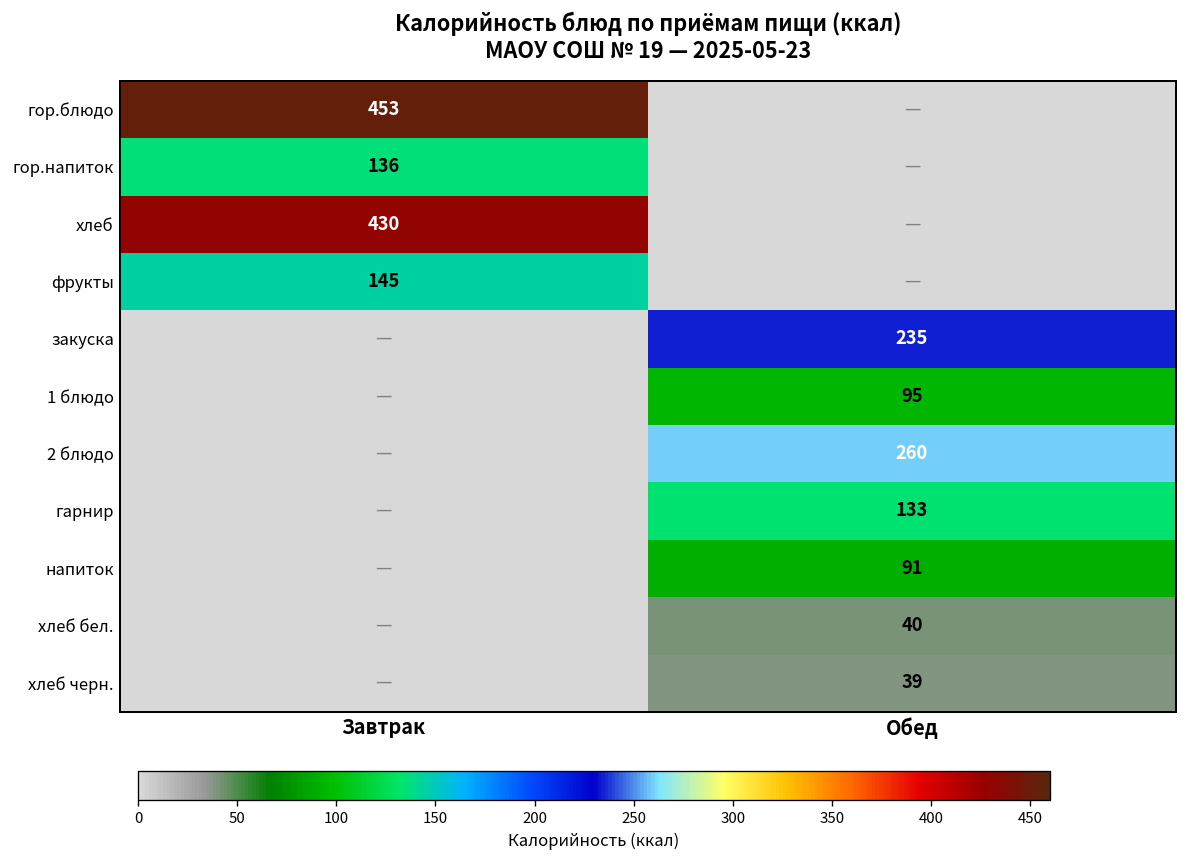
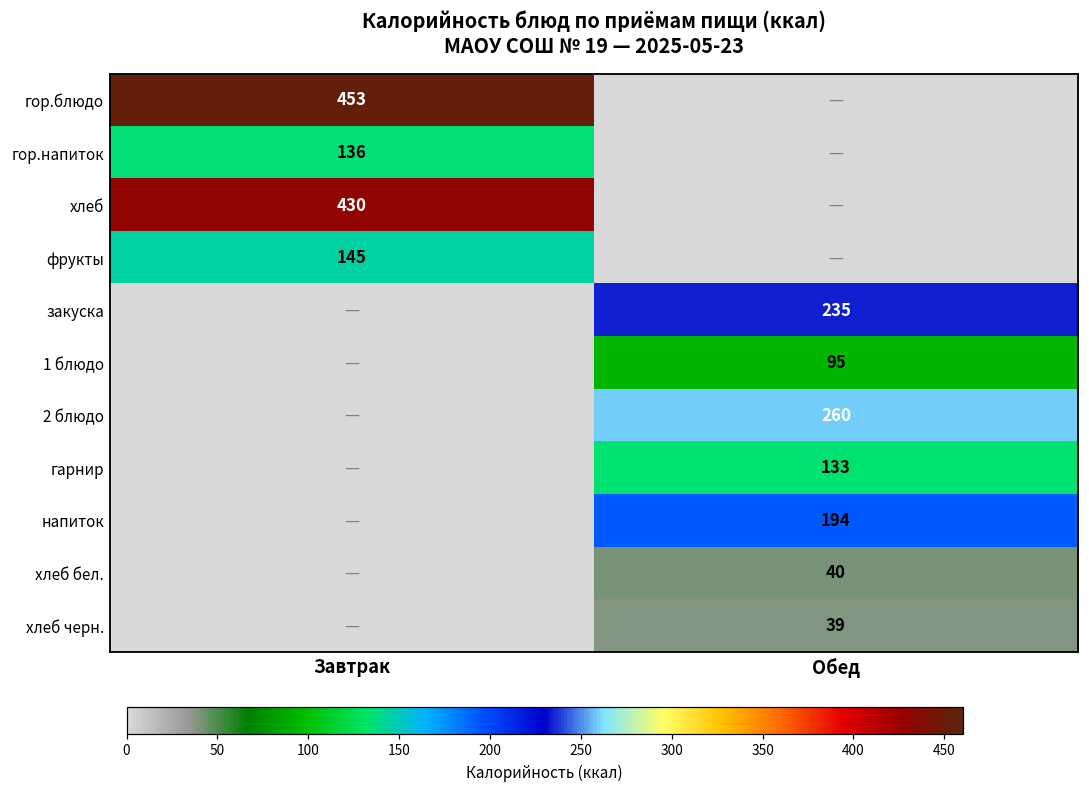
  {
    "гор.блюдо": {
      "Завтрак": 453
    },
    "гор.напиток": {
      "Завтрак": 136
    },
    "хлеб": {
      "Завтрак": 430
    },
    "фрукты": {
      "Завтрак": 145
    },
    "закуска": {
      "Обед": 235
    },
    "1 блюдо": {
      "Обед": 95
    },
    "2 блюдо": {
      "Обед": 260
    },
    "гарнир": {
      "Обед": 133
    },
    "напиток": {
-     "Обед": 91
+     "Обед": 194
    },
    "хлеб бел.": {
      "Обед": 40
    },
    "хлеб черн.": {
      "Обед": 39
    }
  }
